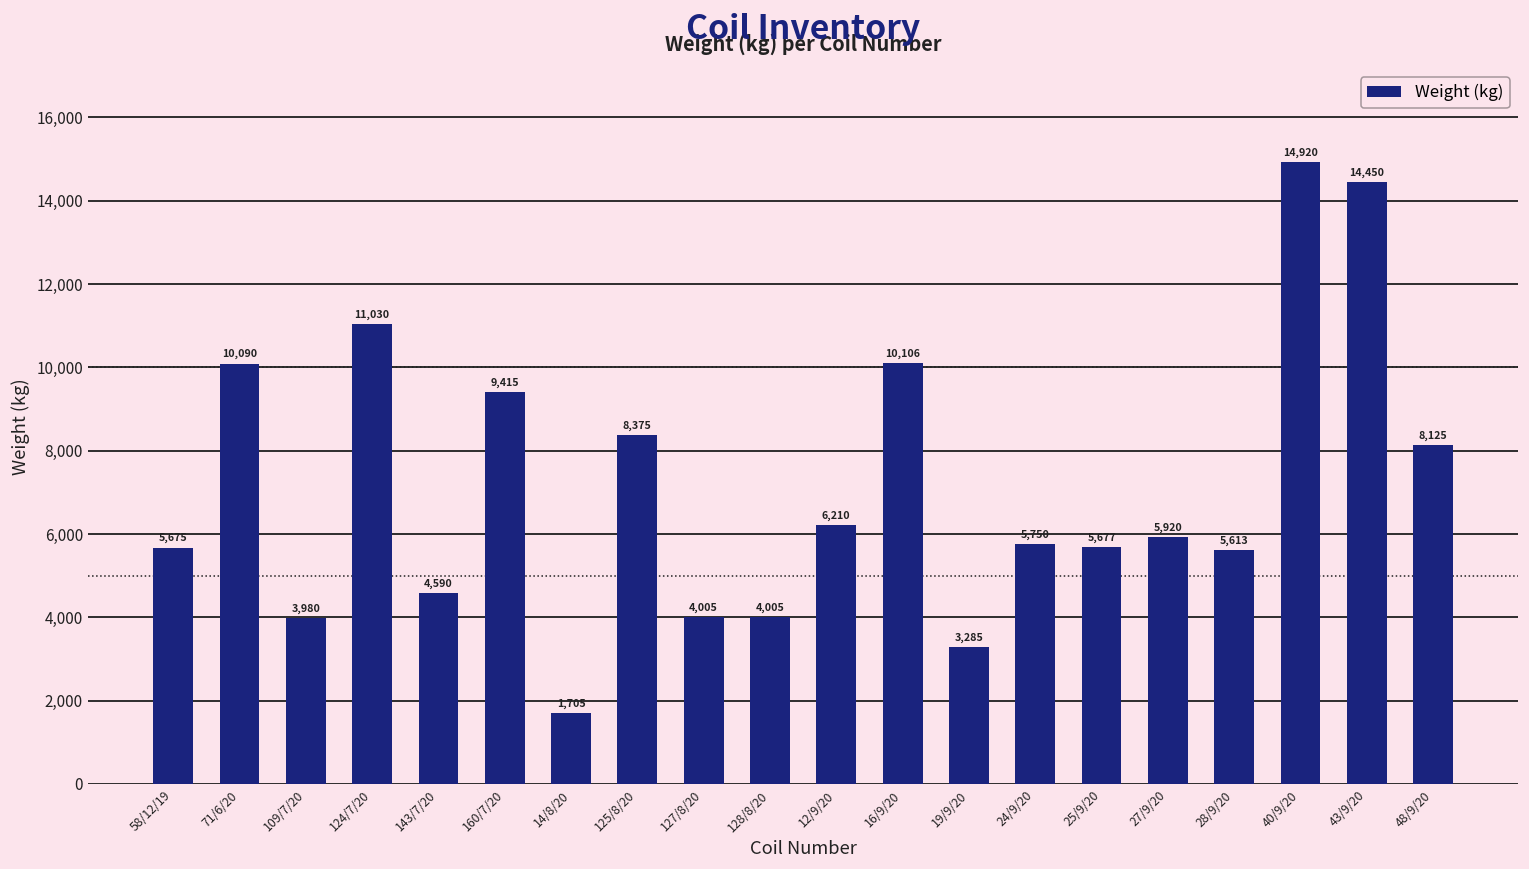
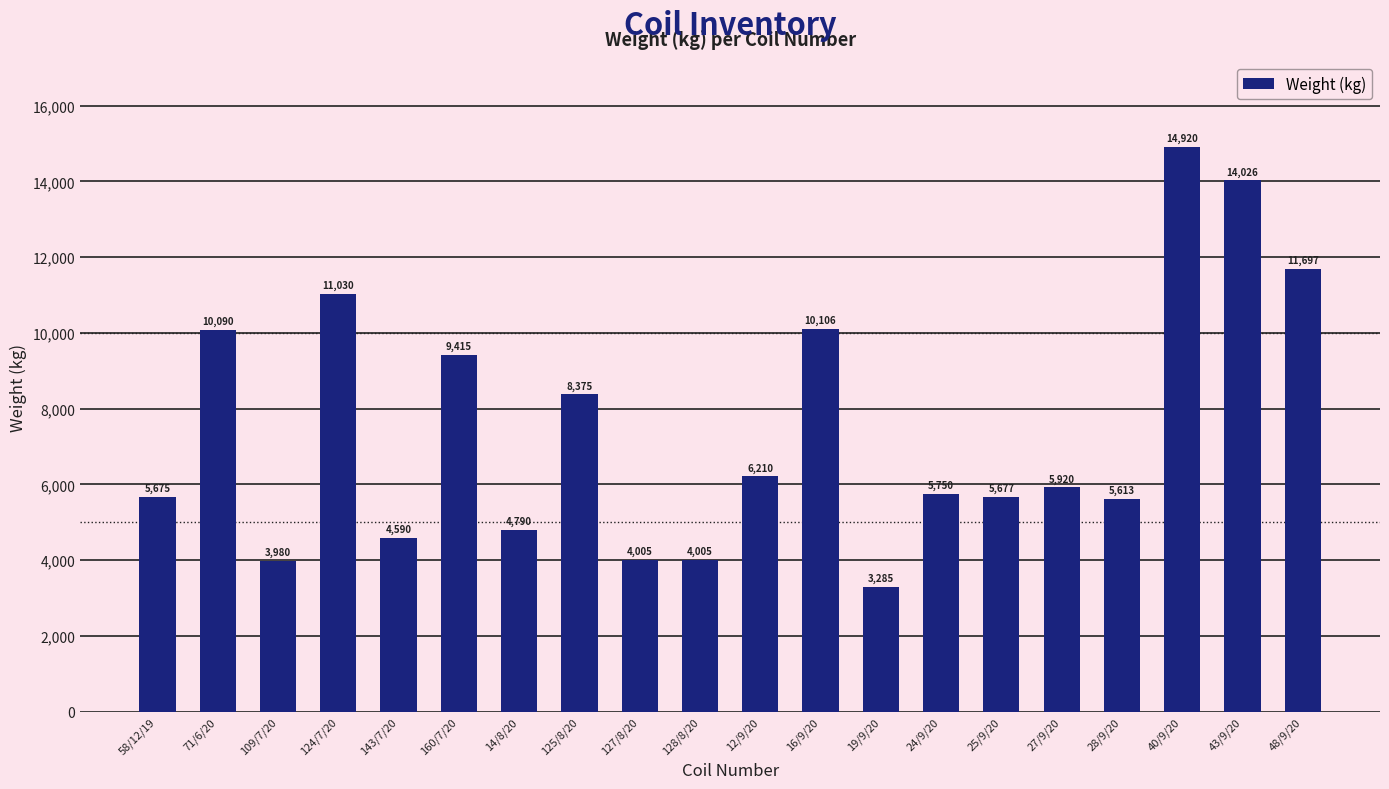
  {
    "58/12/19": "5,675",
    "71/6/20": "10,090",
    "109/7/20": "3,980",
    "124/7/20": "11,030",
    "143/7/20": "4,590",
    "160/7/20": "9,415",
-   "14/8/20": "1,705",
+   "14/8/20": "4,790",
    "125/8/20": "8,375",
    "127/8/20": "4,005",
    "128/8/20": "4,005",
    "12/9/20": "6,210",
    "16/9/20": "10,106",
    "19/9/20": "3,285",
    "24/9/20": "5,750",
    "25/9/20": "5,677",
    "27/9/20": "5,920",
    "28/9/20": "5,613",
    "40/9/20": "14,920",
-   "43/9/20": "14,450",
-   "48/9/20": "8,125"
+   "43/9/20": "14,026",
+   "48/9/20": "11,697"
  }
